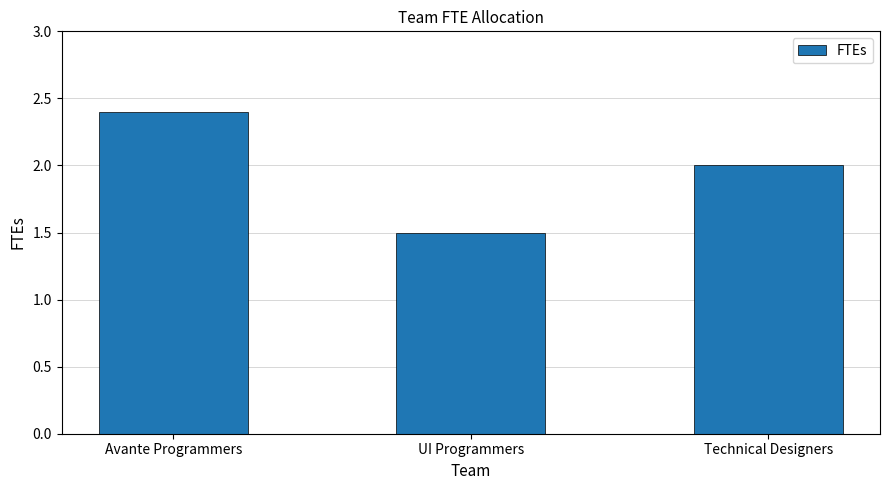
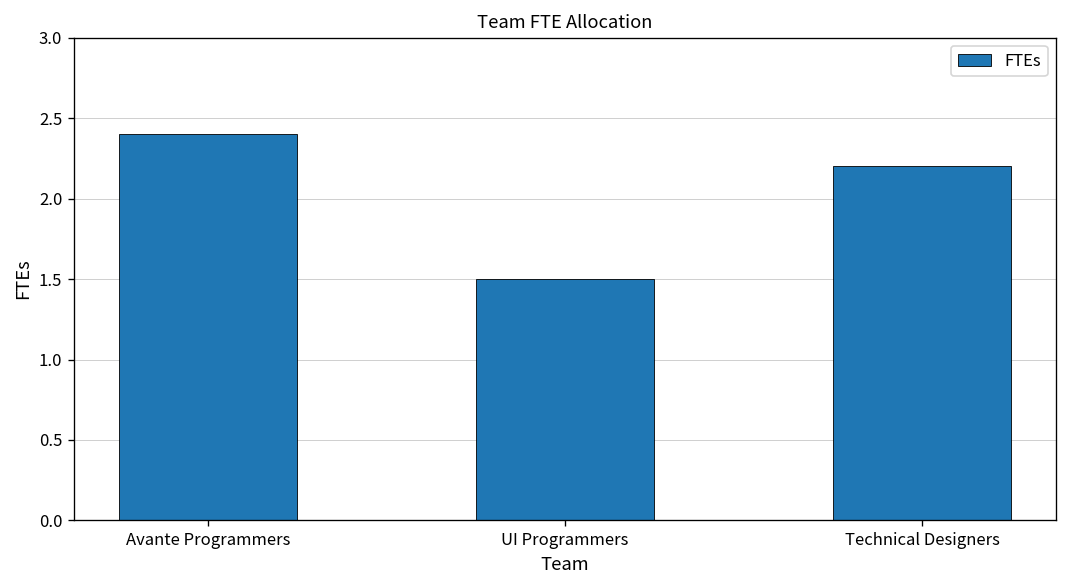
  {
    "Avante Programmers": 2.4,
    "UI Programmers": 1.5,
-   "Technical Designers": 2.0
+   "Technical Designers": 2.2
  }
